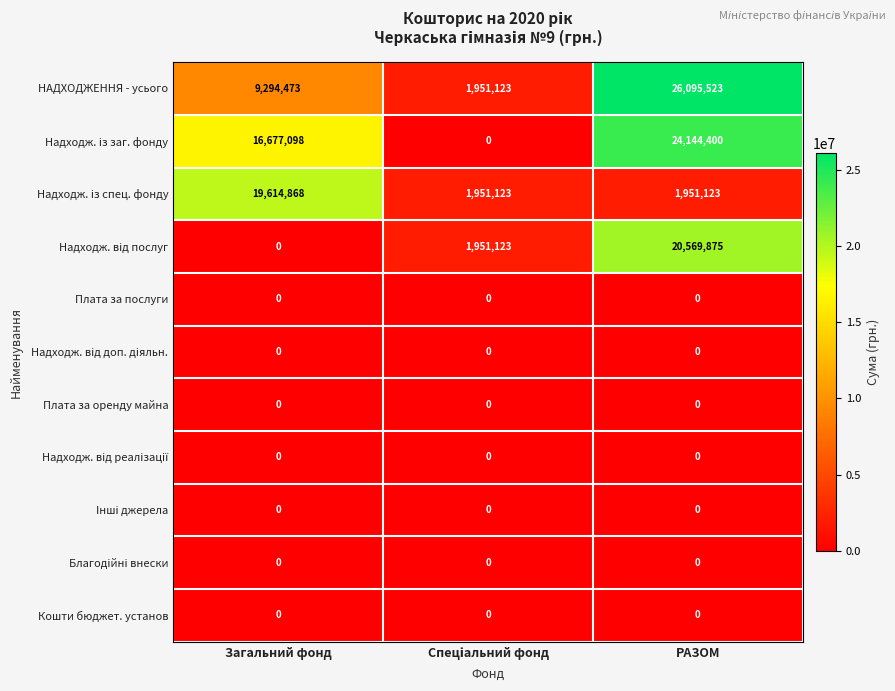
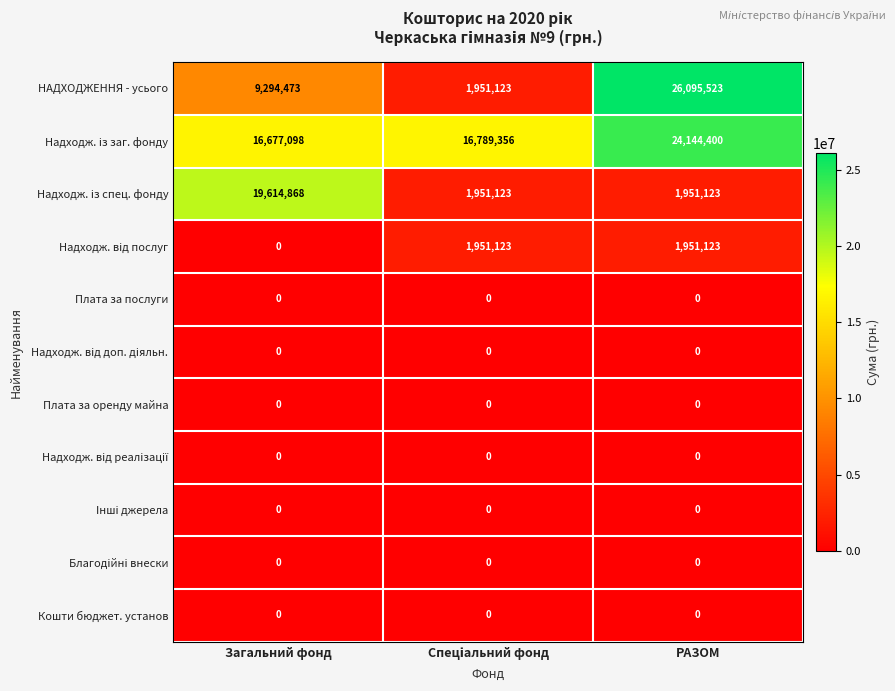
  {
    "НАДХОДЖЕННЯ - усього": {
      "Загальний фонд": "9,294,473",
      "Спеціальний фонд": "1,951,123",
      "РАЗОМ": "26,095,523"
    },
    "Надходж. із заг. фонду": {
      "Загальний фонд": "16,677,098",
-     "Спеціальний фонд": "0",
+     "Спеціальний фонд": "16,789,356",
      "РАЗОМ": "24,144,400"
    },
    "Надходж. із спец. фонду": {
      "Загальний фонд": "19,614,868",
      "Спеціальний фонд": "1,951,123",
      "РАЗОМ": "1,951,123"
    },
    "Надходж. від послуг": {
      "Загальний фонд": "0",
      "Спеціальний фонд": "1,951,123",
-     "РАЗОМ": "20,569,875"
+     "РАЗОМ": "1,951,123"
    },
    "Плата за послуги": {
      "Загальний фонд": "0",
      "Спеціальний фонд": "0",
      "РАЗОМ": "0"
    },
    "Надходж. від доп. діяльн.": {
      "Загальний фонд": "0",
      "Спеціальний фонд": "0",
      "РАЗОМ": "0"
    },
    "Плата за оренду майна": {
      "Загальний фонд": "0",
      "Спеціальний фонд": "0",
      "РАЗОМ": "0"
    },
    "Надходж. від реалізації": {
      "Загальний фонд": "0",
      "Спеціальний фонд": "0",
      "РАЗОМ": "0"
    },
    "Інші джерела": {
      "Загальний фонд": "0",
      "Спеціальний фонд": "0",
      "РАЗОМ": "0"
    },
    "Благодійні внески": {
      "Загальний фонд": "0",
      "Спеціальний фонд": "0",
      "РАЗОМ": "0"
    },
    "Кошти бюджет. установ": {
      "Загальний фонд": "0",
      "Спеціальний фонд": "0",
      "РАЗОМ": "0"
    }
  }
